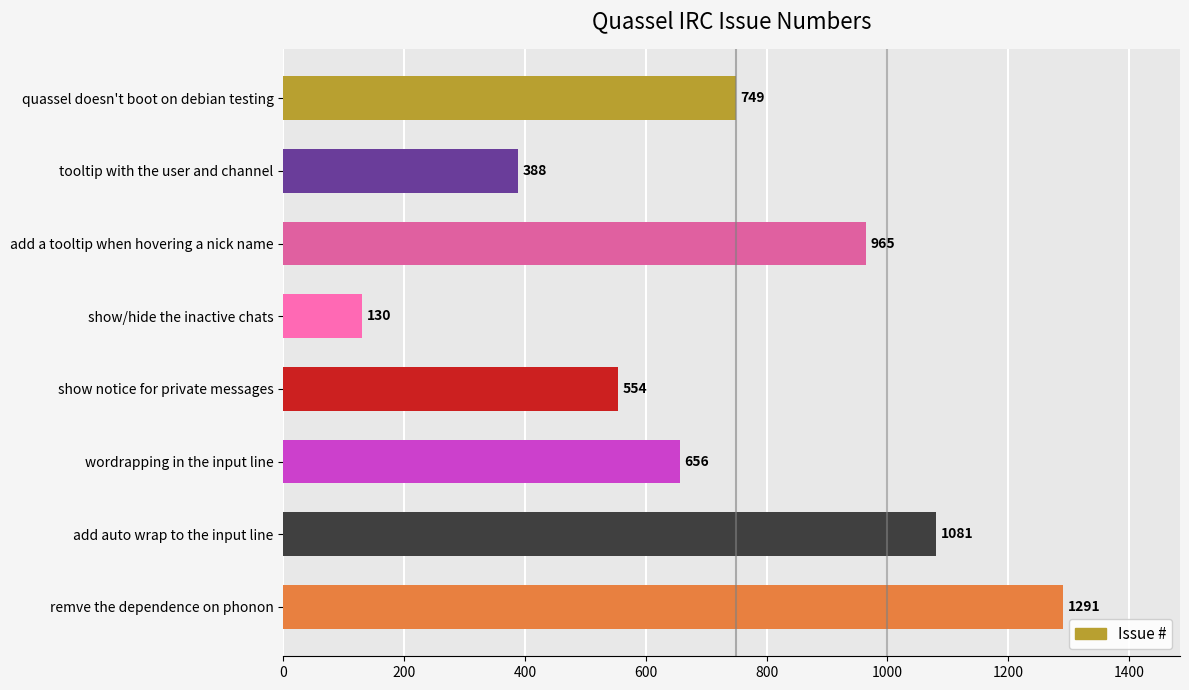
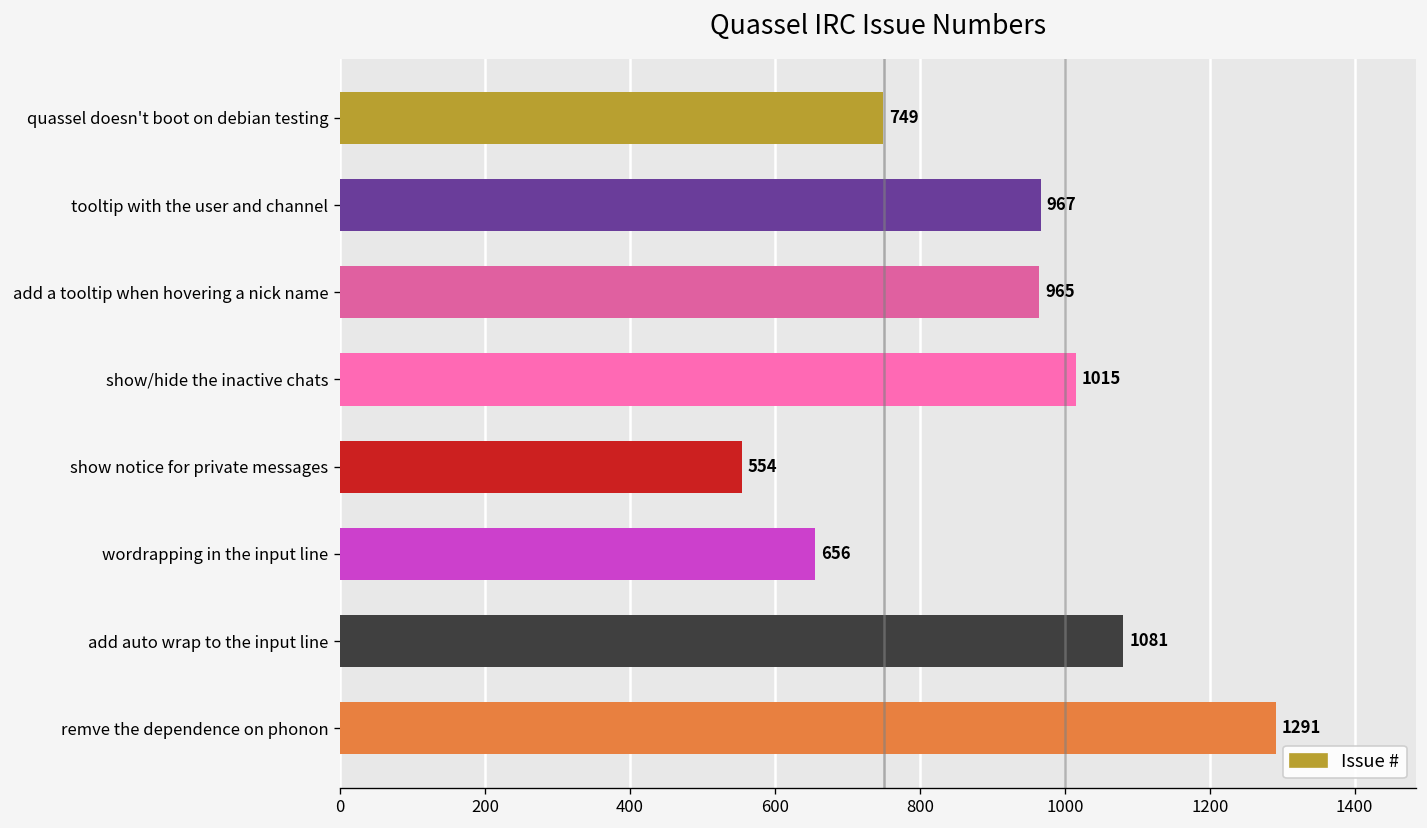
  {
    "quassel doesn't boot on debian testing": 749,
-   "tooltip with the user and channel": 388,
+   "tooltip with the user and channel": 967,
    "add a tooltip when hovering a nick name": 965,
-   "show/hide the inactive chats": 130,
+   "show/hide the inactive chats": 1015,
    "show notice for private messages": 554,
    "wordrapping in the input line": 656,
    "add auto wrap to the input line": 1081,
    "remve the dependence on phonon": 1291
  }
